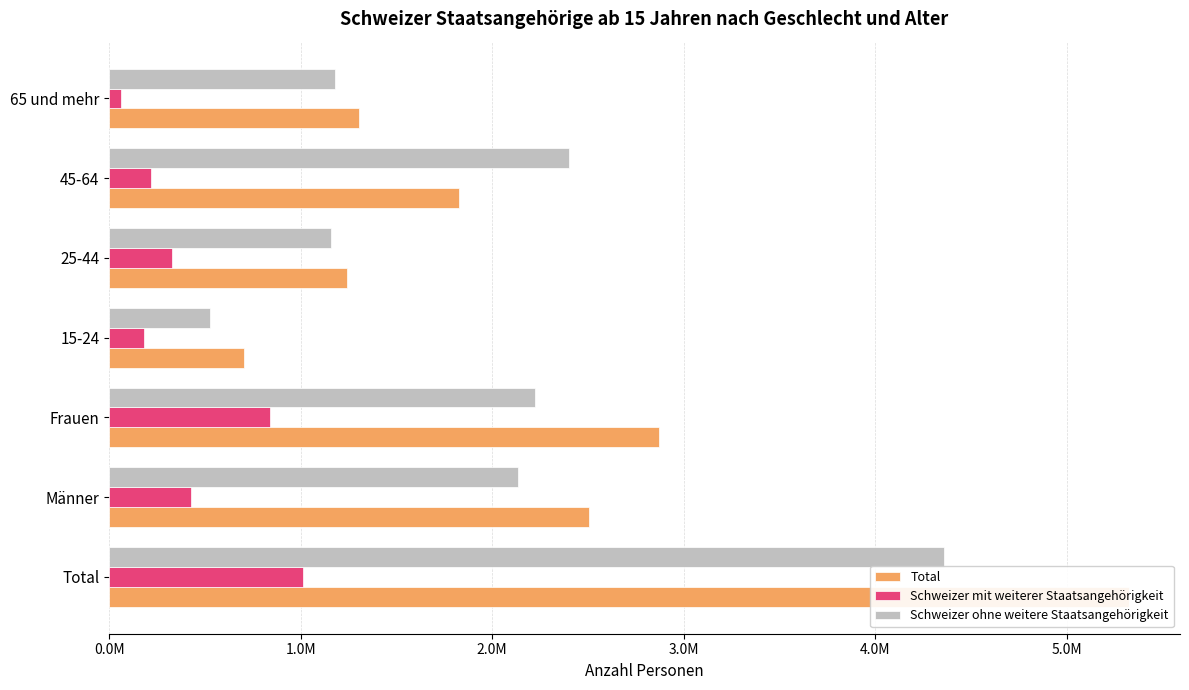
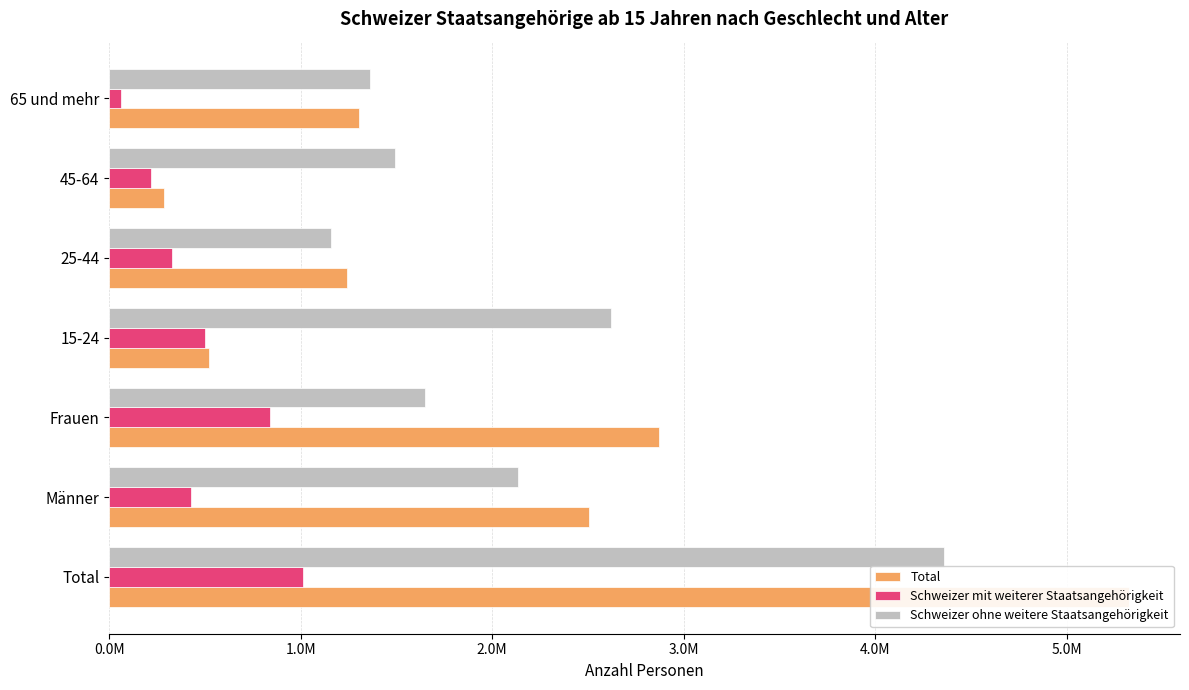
  {
    "Total": {
      "65 und mehr": 1310000,
-     "45-64": 1830000,
+     "45-64": 290000,
      "25-44": 1240000,
-     "15-24": 710000,
+     "15-24": 520000,
      "Frauen": 2870000,
      "Männer": 2510000
    },
    "Schweizer mit weiterer Staatsangehörigkeit": {
      "65 und mehr": 60000,
      "45-64": 220000,
      "25-44": 330000,
-     "15-24": 180000,
+     "15-24": 500000,
      "Frauen": 840000,
      "Männer": 430000,
      "Total": 1010000
    },
    "Schweizer ohne weitere Staatsangehörigkeit": {
-     "65 und mehr": 1180000,
-     "45-64": 2400000,
+     "65 und mehr": 1360000,
+     "45-64": 1490000,
      "25-44": 1160000,
-     "15-24": 530000,
-     "Frauen": 2220000,
+     "15-24": 2620000,
+     "Frauen": 1650000,
      "Männer": 2140000,
      "Total": 4360000
    }
  }
